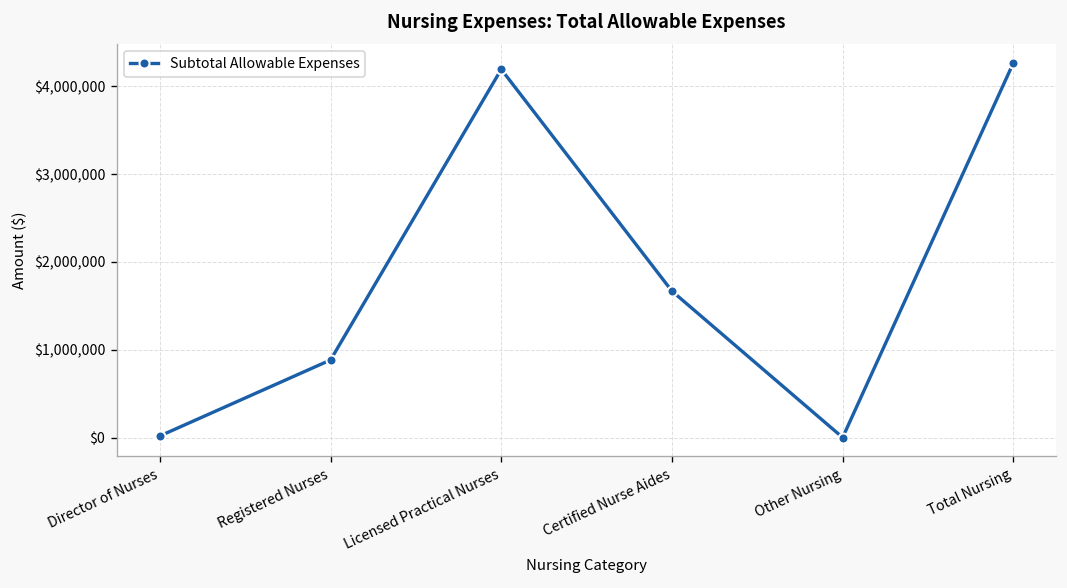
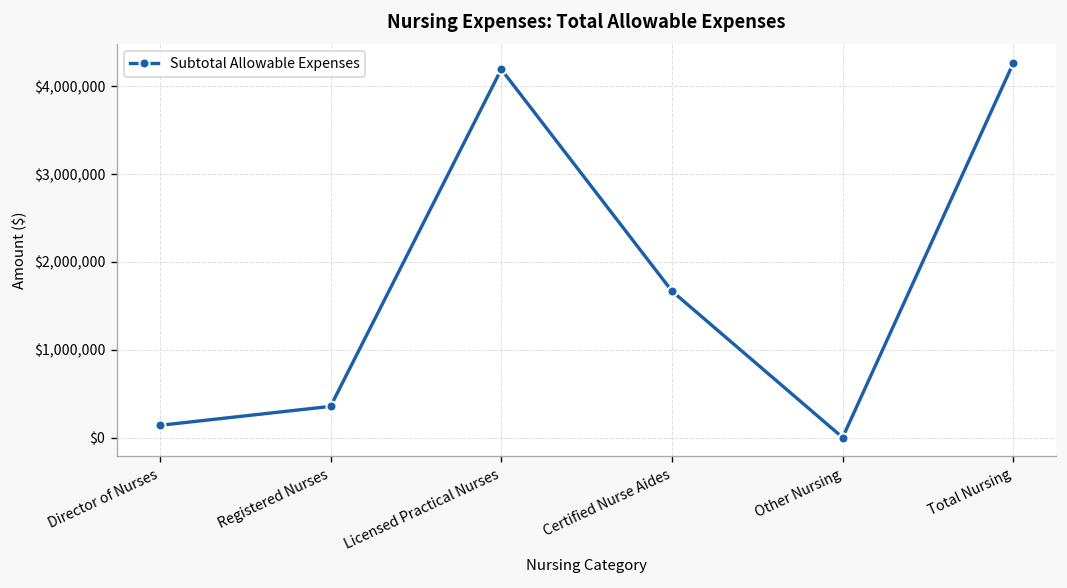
  {
-   "Director of Nurses": "$0",
-   "Registered Nurses": "$900,000",
+   "Director of Nurses": "$100,000",
+   "Registered Nurses": "$400,000",
    "Licensed Practical Nurses": "$4,200,000",
    "Certified Nurse Aides": "$1,700,000",
    "Other Nursing": "$0",
    "Total Nursing": "$4,300,000"
  }
